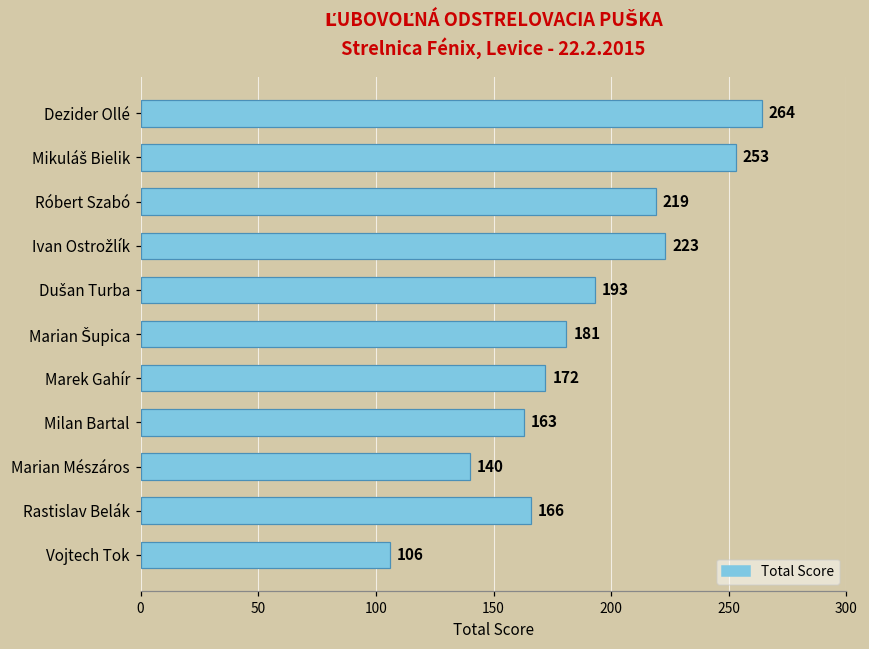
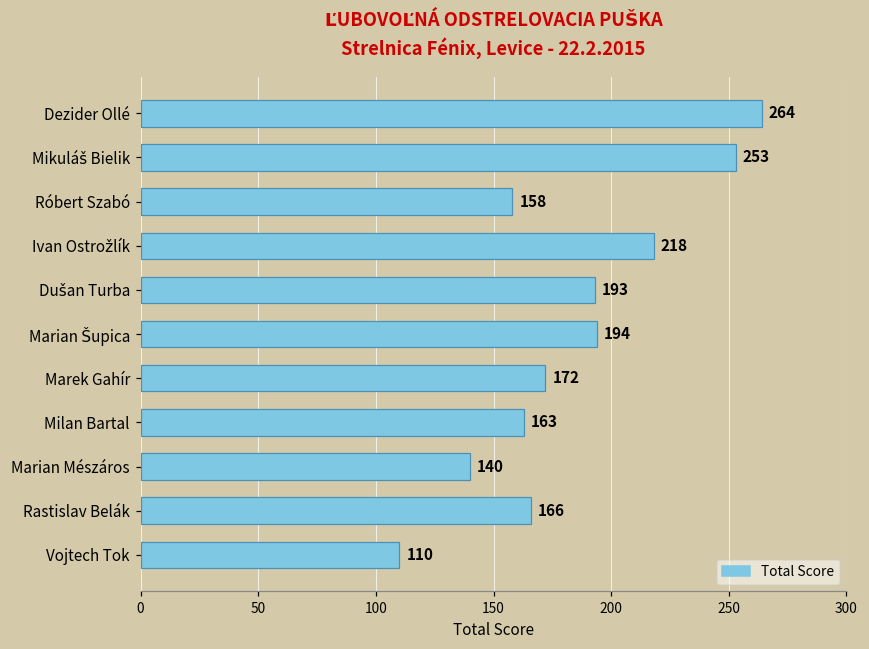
  {
    "Dezider Ollé": 264,
    "Mikuláš Bielik": 253,
-   "Róbert Szabó": 219,
-   "Ivan Ostrožlík": 223,
+   "Róbert Szabó": 158,
+   "Ivan Ostrožlík": 218,
    "Dušan Turba": 193,
-   "Marian Šupica": 181,
+   "Marian Šupica": 194,
    "Marek Gahír": 172,
    "Milan Bartal": 163,
    "Marian Mészáros": 140,
    "Rastislav Belák": 166,
-   "Vojtech Tok": 106
+   "Vojtech Tok": 110
  }
